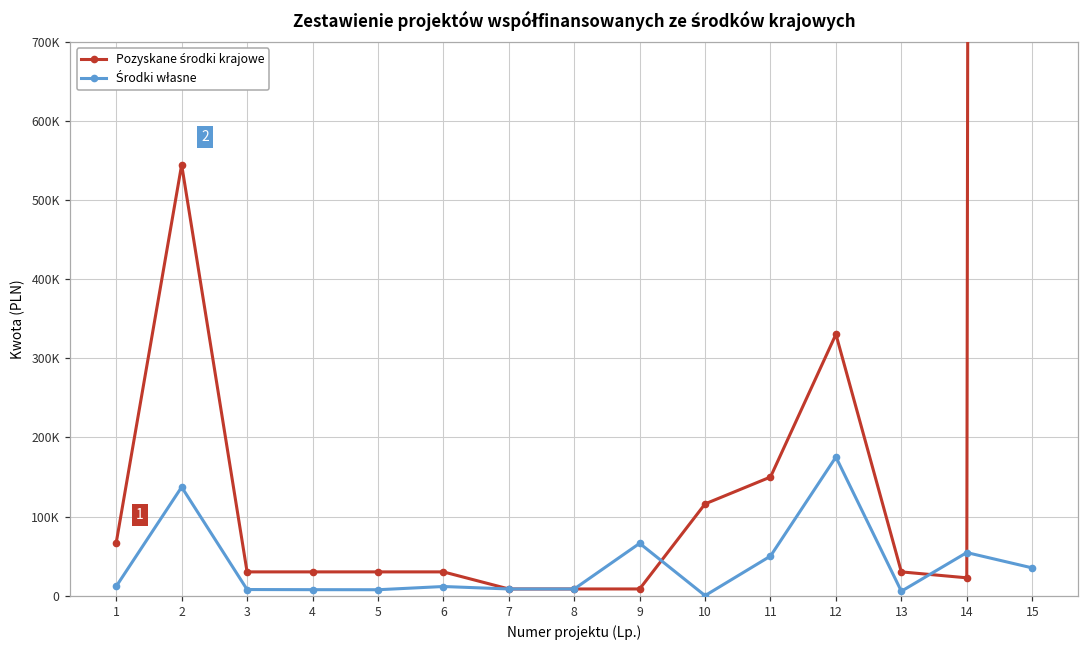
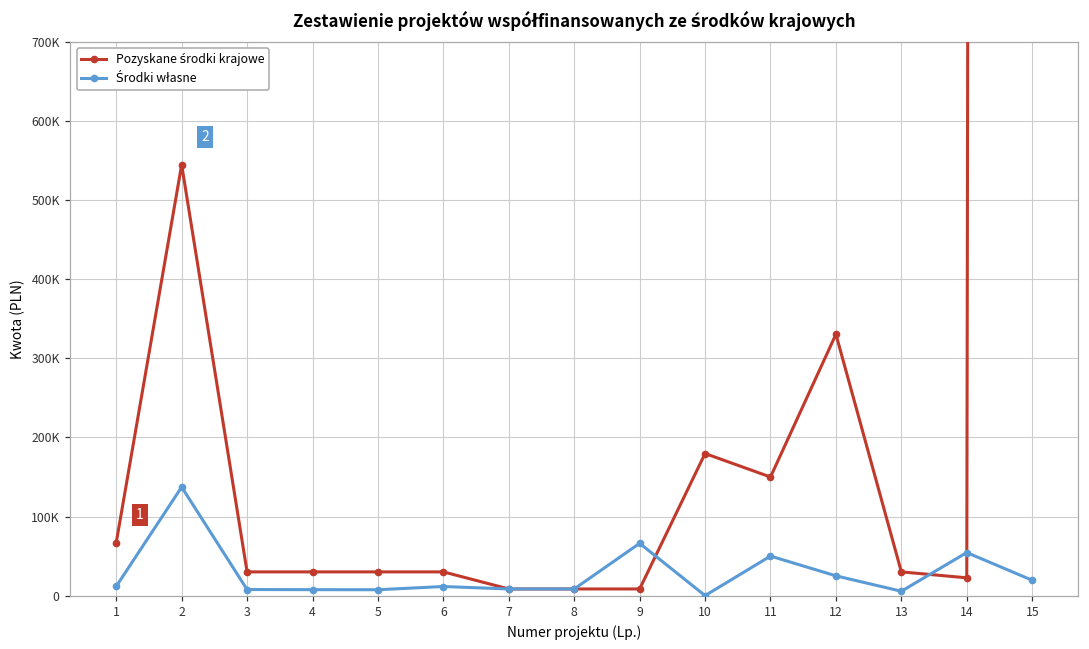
  {
    "Pozyskane środki krajowe": {
      "1": 70000,
      "2": 550000,
      "3": 30000,
      "4": 30000,
      "5": 30000,
      "6": 30000,
      "9": 10000,
-     "10": 120000,
+     "10": 180000,
      "11": 150000,
      "12": 330000,
      "13": 30000,
      "14": 20000
    },
    "Środki własne": {
      "1": 10000,
      "2": 140000,
      "3": 10000,
      "4": 10000,
      "5": 10000,
      "6": 10000,
      "9": 70000,
      "10": 0,
      "11": 50000,
-     "12": 180000,
+     "12": 30000,
      "13": 10000,
      "14": 50000,
-     "15": 40000
+     "15": 20000
    }
  }
